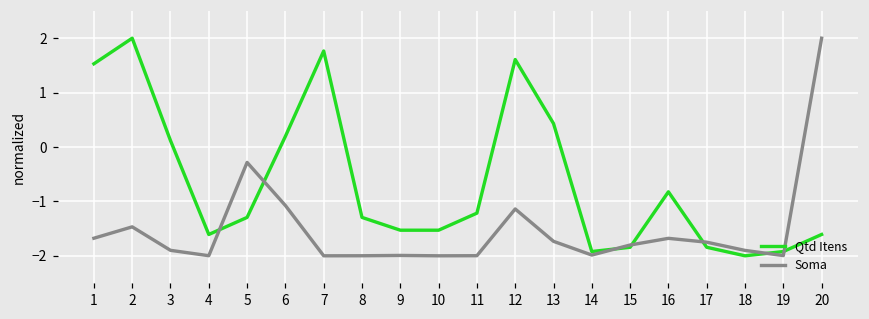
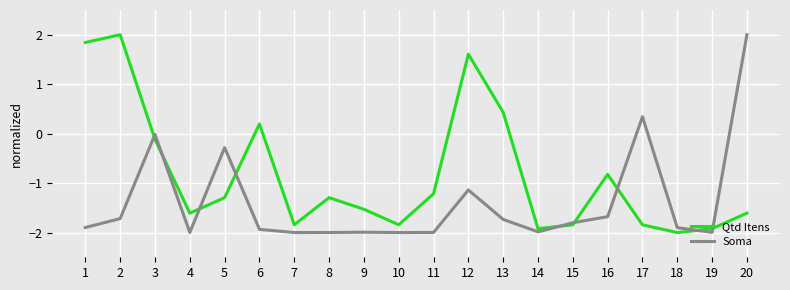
  {
    "Qtd Itens": {
-     "1": 1.5,
+     "1": 1.8,
      "2": 2.0,
-     "3": 0.1,
+     "3": -0.1,
      "4": -1.6,
      "5": -1.3,
      "6": 0.2,
-     "7": 1.8,
+     "7": -1.8,
      "8": -1.3,
      "9": -1.5,
-     "10": -1.5,
+     "10": -1.8,
      "11": -1.2,
      "12": 1.6,
      "13": 0.4,
      "14": -1.9,
      "16": -0.8,
      "17": -1.8,
      "18": -2.0,
      "19": -1.9,
      "20": -1.6
    },
    "Soma": {
-     "1": -1.7,
-     "2": -1.5,
-     "3": -1.9,
+     "1": -1.9,
+     "2": -1.7,
+     "3": 0.0,
      "4": -2.0,
      "5": -0.3,
-     "6": -1.1,
+     "6": -1.9,
      "7": -2.0,
      "8": -2.0,
      "9": -2.0,
      "10": -2.0,
      "11": -2.0,
      "12": -1.1,
      "13": -1.7,
      "14": -2.0,
      "16": -1.7,
-     "17": -1.7,
+     "17": 0.3,
      "18": -1.9,
      "19": -2.0,
      "20": 2.0
    }
  }
